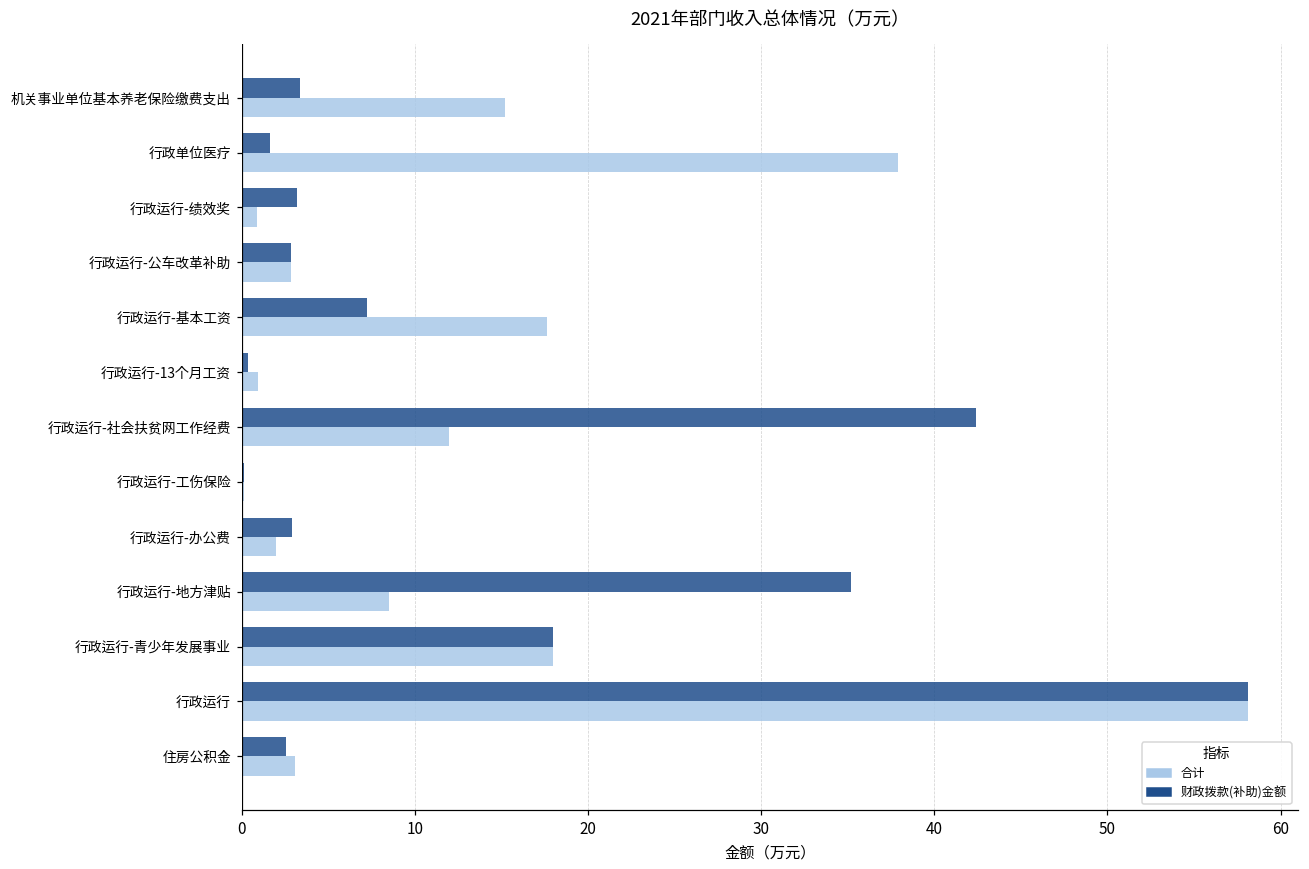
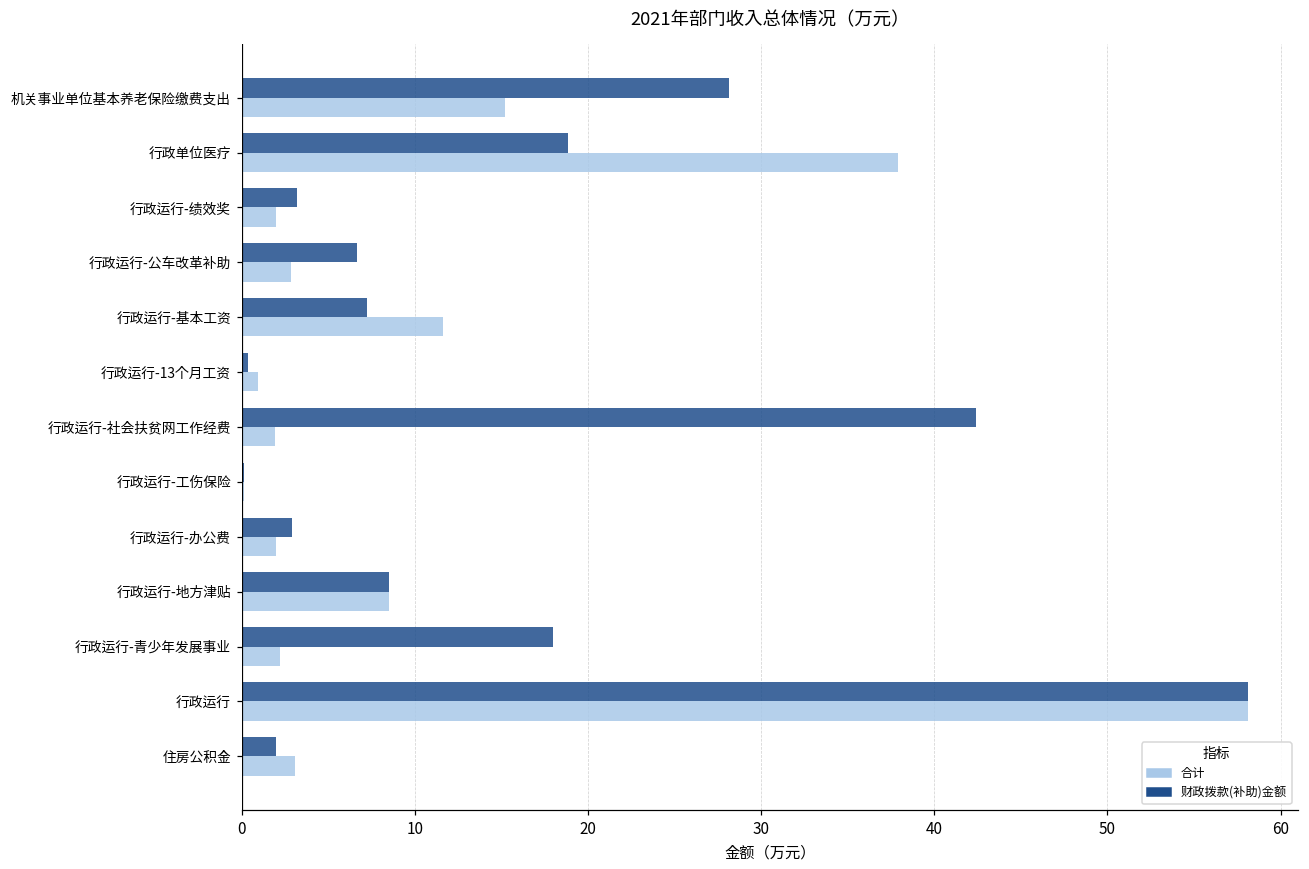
  {
    "合计": {
      "机关事业单位基本养老保险缴费支出": 15.2,
      "行政单位医疗": 37.9,
-     "行政运行-绩效奖": 0.9,
+     "行政运行-绩效奖": 2.0,
      "行政运行-公车改革补助": 2.8,
-     "行政运行-基本工资": 17.7,
+     "行政运行-基本工资": 11.7,
      "行政运行-13个月工资": 1.0,
-     "行政运行-社会扶贫网工作经费": 12.0,
+     "行政运行-社会扶贫网工作经费": 1.9,
      "行政运行-办公费": 2.0,
      "行政运行-地方津贴": 8.5,
-     "行政运行-青少年发展事业": 18.0,
+     "行政运行-青少年发展事业": 2.2,
      "行政运行": 58.1,
      "住房公积金": 3.1
    },
    "财政拨款(补助)金额": {
-     "机关事业单位基本养老保险缴费支出": 3.4,
-     "行政单位医疗": 1.6,
+     "机关事业单位基本养老保险缴费支出": 28.2,
+     "行政单位医疗": 18.9,
      "行政运行-绩效奖": 3.2,
-     "行政运行-公车改革补助": 2.8,
+     "行政运行-公车改革补助": 6.7,
      "行政运行-基本工资": 7.2,
      "行政运行-13个月工资": 0.4,
      "行政运行-社会扶贫网工作经费": 42.4,
      "行政运行-办公费": 2.9,
-     "行政运行-地方津贴": 35.2,
+     "行政运行-地方津贴": 8.5,
      "行政运行-青少年发展事业": 18.0,
      "行政运行": 58.1,
-     "住房公积金": 2.5
+     "住房公积金": 2.0
    }
  }
